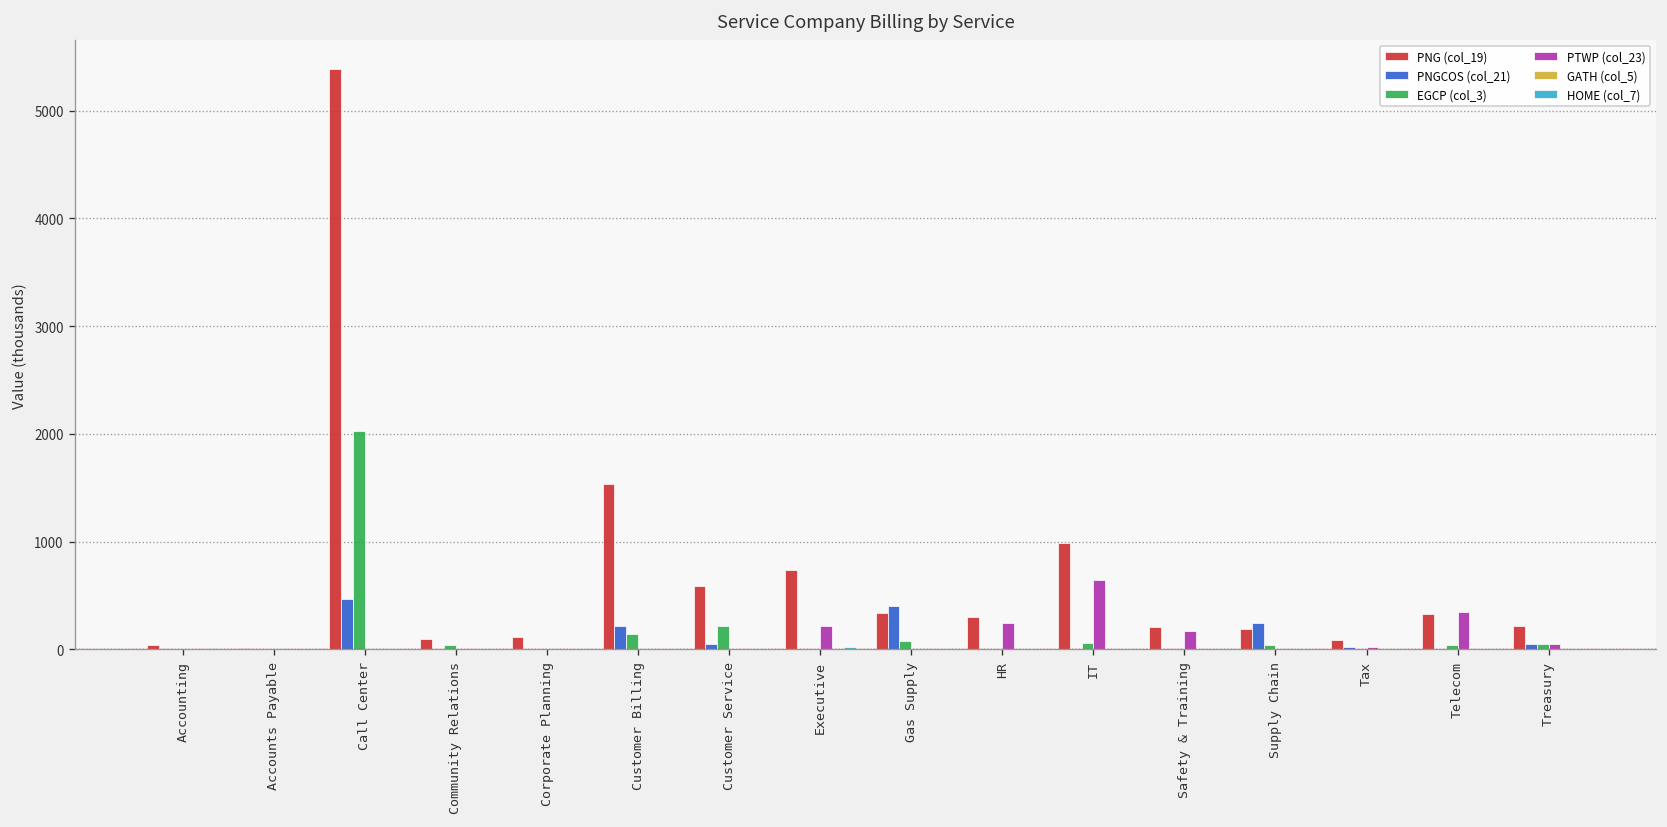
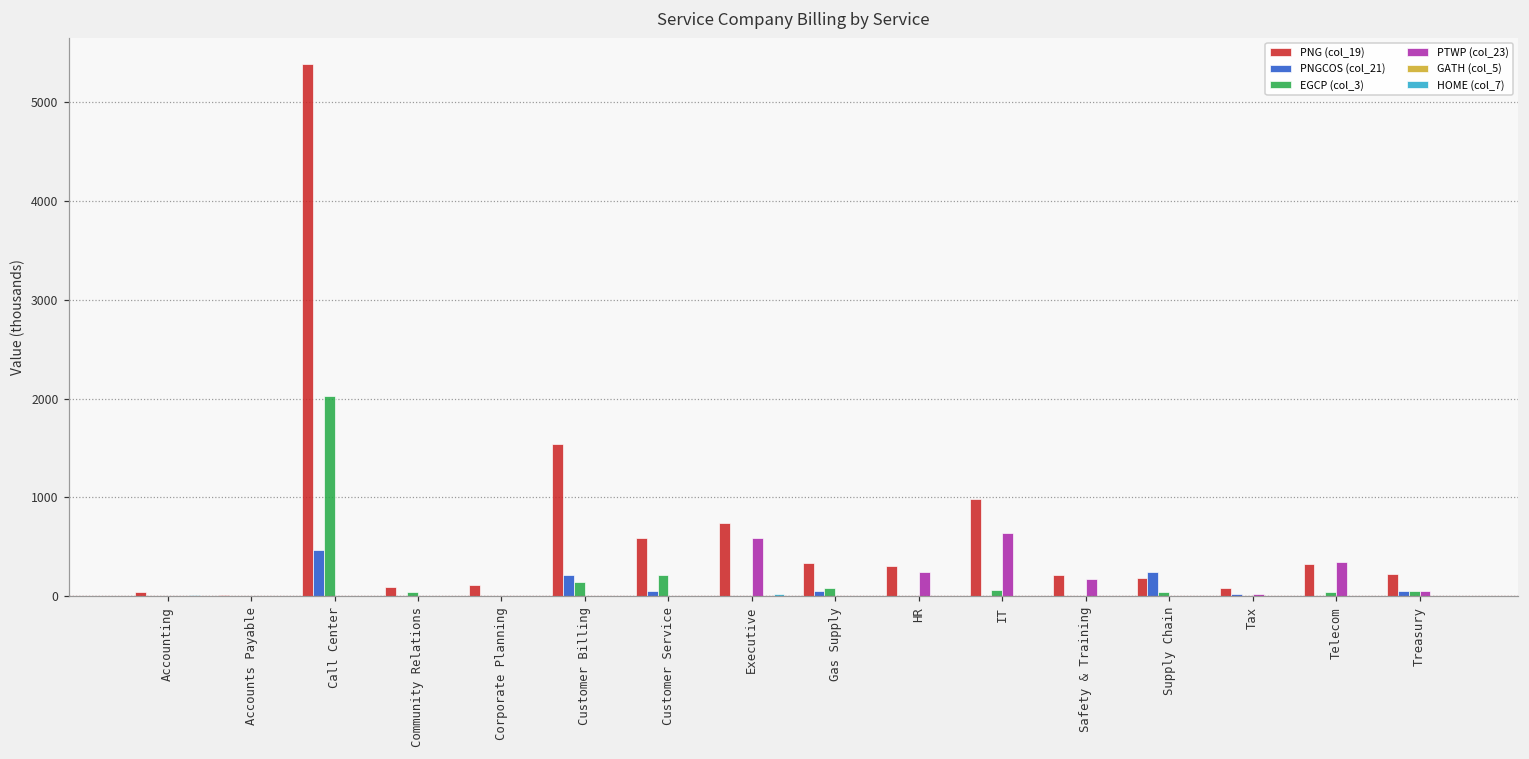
  {
    "PNG (col_19)": {
      "Accounting": 0,
      "Call Center": 5400,
      "Community Relations": 100,
      "Corporate Planning": 100,
      "Customer Billing": 1500,
      "Customer Service": 600,
      "Executive": 700,
      "Gas Supply": 300,
      "HR": 300,
      "IT": 1000,
      "Safety & Training": 200,
      "Supply Chain": 200,
      "Tax": 100,
      "Telecom": 300,
      "Treasury": 200
    },
    "PNGCOS (col_21)": {
      "Call Center": 500,
      "Community Relations": 0,
      "Corporate Planning": 0,
      "Customer Billing": 200,
      "Customer Service": 100,
      "Executive": 0,
-     "Gas Supply": 400,
+     "Gas Supply": 100,
      "HR": 0,
      "IT": 0,
      "Safety & Training": 0,
      "Supply Chain": 200,
      "Telecom": 0,
      "Treasury": 100
    },
    "EGCP (col_3)": {
      "Accounts Payable": 0,
      "Call Center": 2000,
      "Community Relations": 0,
      "Corporate Planning": 0,
      "Customer Billing": 100,
      "Customer Service": 200,
      "Executive": 0,
      "Gas Supply": 100,
      "IT": 100,
      "Safety & Training": 0,
      "Supply Chain": 0,
      "Telecom": 0,
      "Treasury": 100
    },
    "PTWP (col_23)": {
      "Call Center": 0,
      "Community Relations": 0,
      "Customer Billing": 0,
      "Customer Service": 0,
-     "Executive": 200,
+     "Executive": 600,
      "Gas Supply": 0,
      "HR": 200,
      "IT": 600,
      "Safety & Training": 200,
      "Supply Chain": 0,
      "Telecom": 300,
      "Treasury": 100
    },
    "GATH (col_5)": {
      "Call Center": 0,
      "Community Relations": 0,
      "Customer Billing": 0,
      "Customer Service": 0,
      "Gas Supply": 0,
      "HR": 0,
      "IT": 0,
      "Safety & Training": 0,
      "Telecom": 0
    },
    "HOME (col_7)": {
      "Call Center": 0,
      "Community Relations": 0,
      "Customer Billing": 0,
      "Customer Service": 0,
      "Gas Supply": 0,
      "HR": 0,
      "IT": 0,
      "Safety & Training": 0,
      "Supply Chain": 0,
      "Telecom": 0
    }
  }
